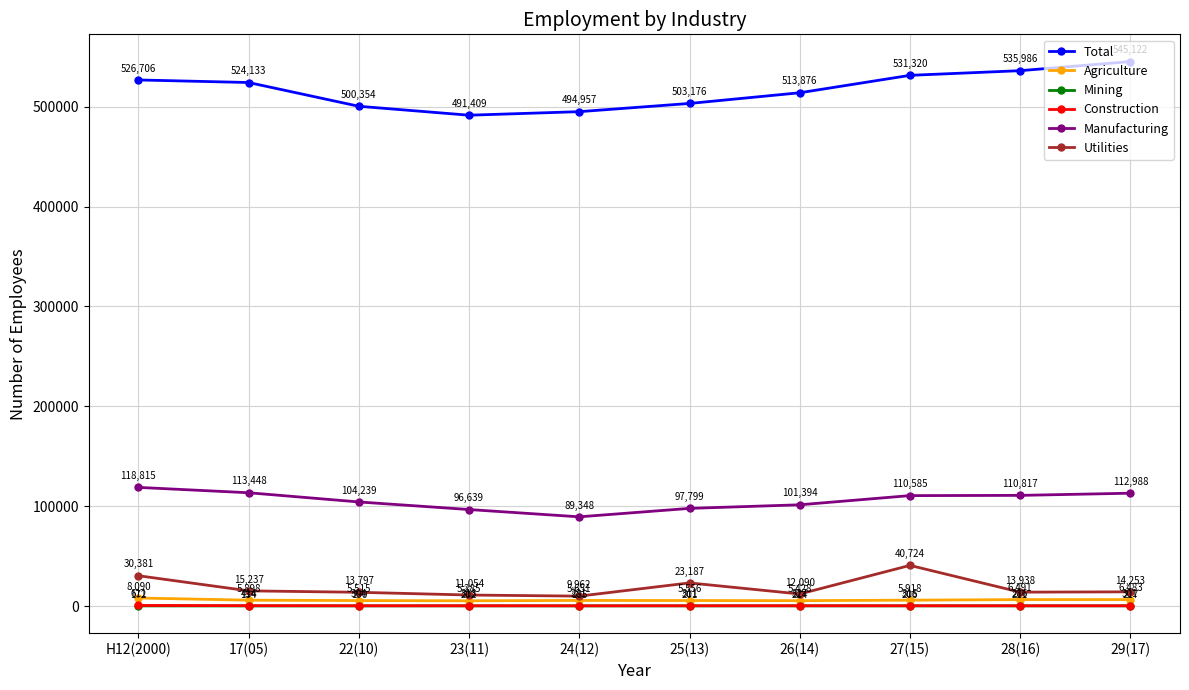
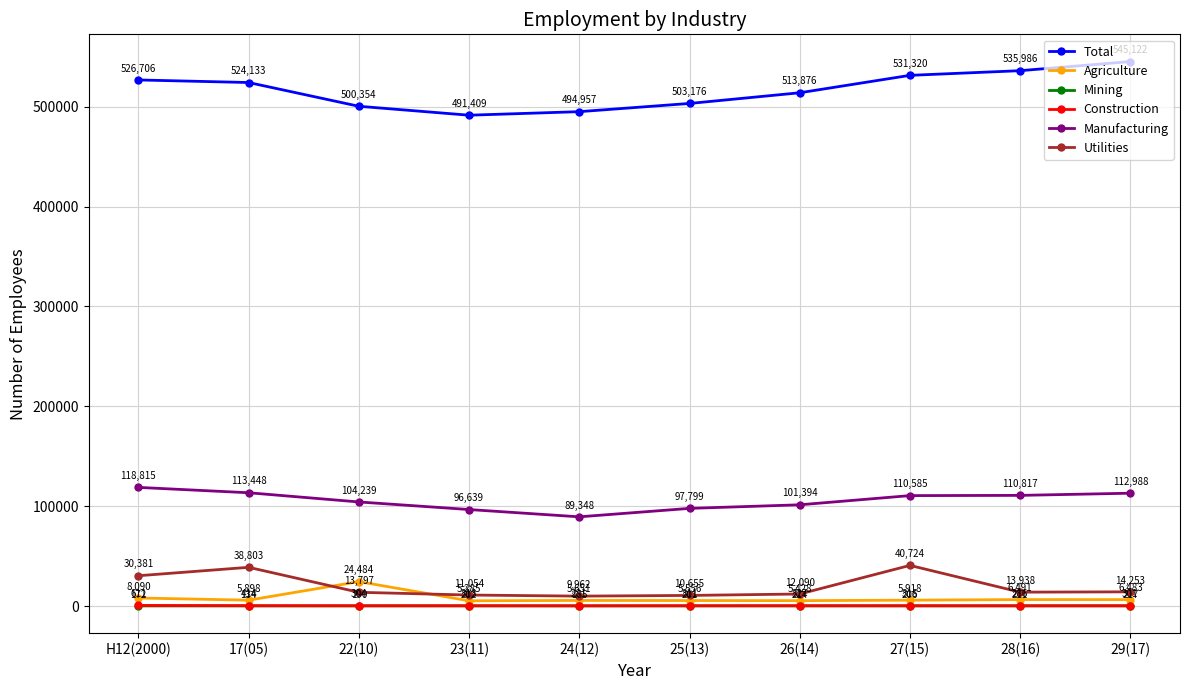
  {
    "Total": {
      "H12(2000)": "526,706",
      "17(05)": "524,133",
      "22(10)": "500,354",
      "23(11)": "491,409",
      "24(12)": "494,957",
      "25(13)": "503,176",
      "26(14)": "513,876",
      "27(15)": "531,320",
      "28(16)": "535,986"
    },
    "Agriculture": {
-     "22(10)": "5,515"
+     "22(10)": "24,484"
    },
    "Manufacturing": {
      "H12(2000)": "118,815",
      "17(05)": "113,448",
      "22(10)": "104,239",
      "23(11)": "96,639",
      "24(12)": "89,348",
      "25(13)": "97,799",
      "26(14)": "101,394",
      "27(15)": "110,585",
      "28(16)": "110,817",
      "29(17)": "112,988"
    },
    "Utilities": {
      "H12(2000)": "30,381",
-     "17(05)": "15,237",
+     "17(05)": "38,803",
      "22(10)": "13,797",
-     "25(13)": "23,187",
+     "25(13)": "10,655",
      "27(15)": "40,724"
    }
  }
